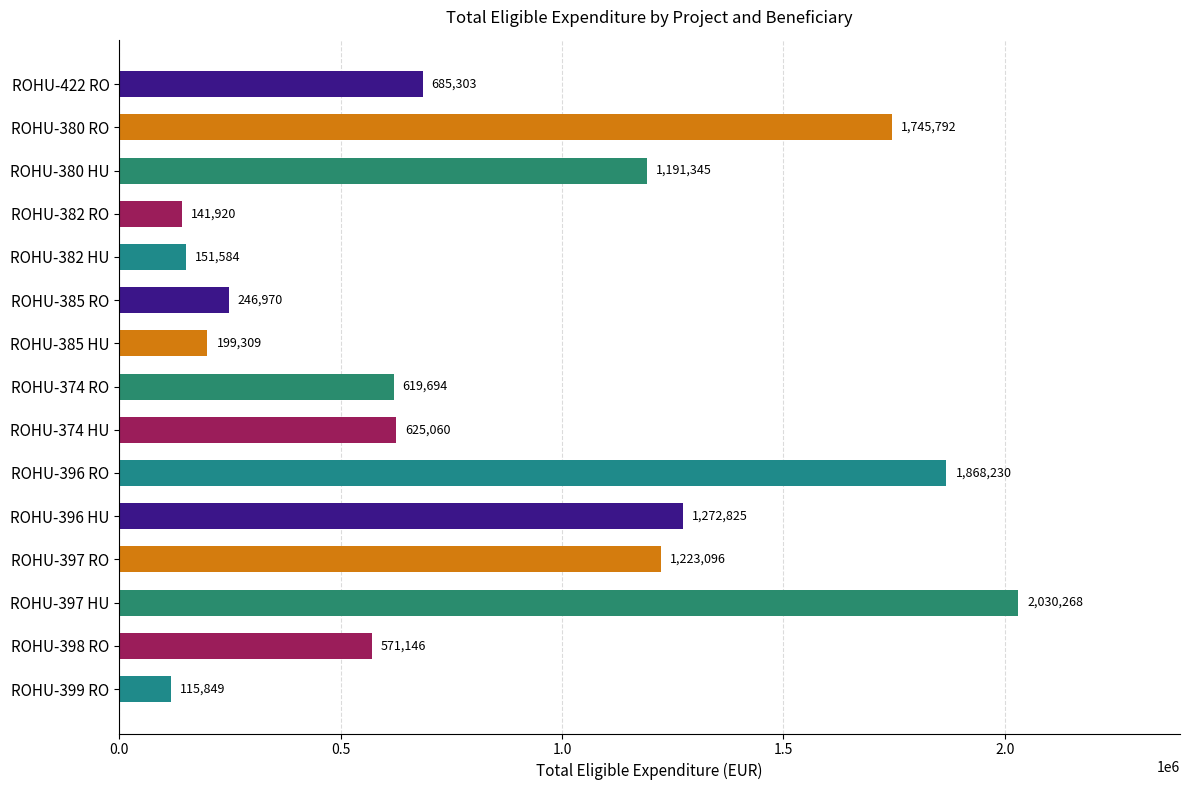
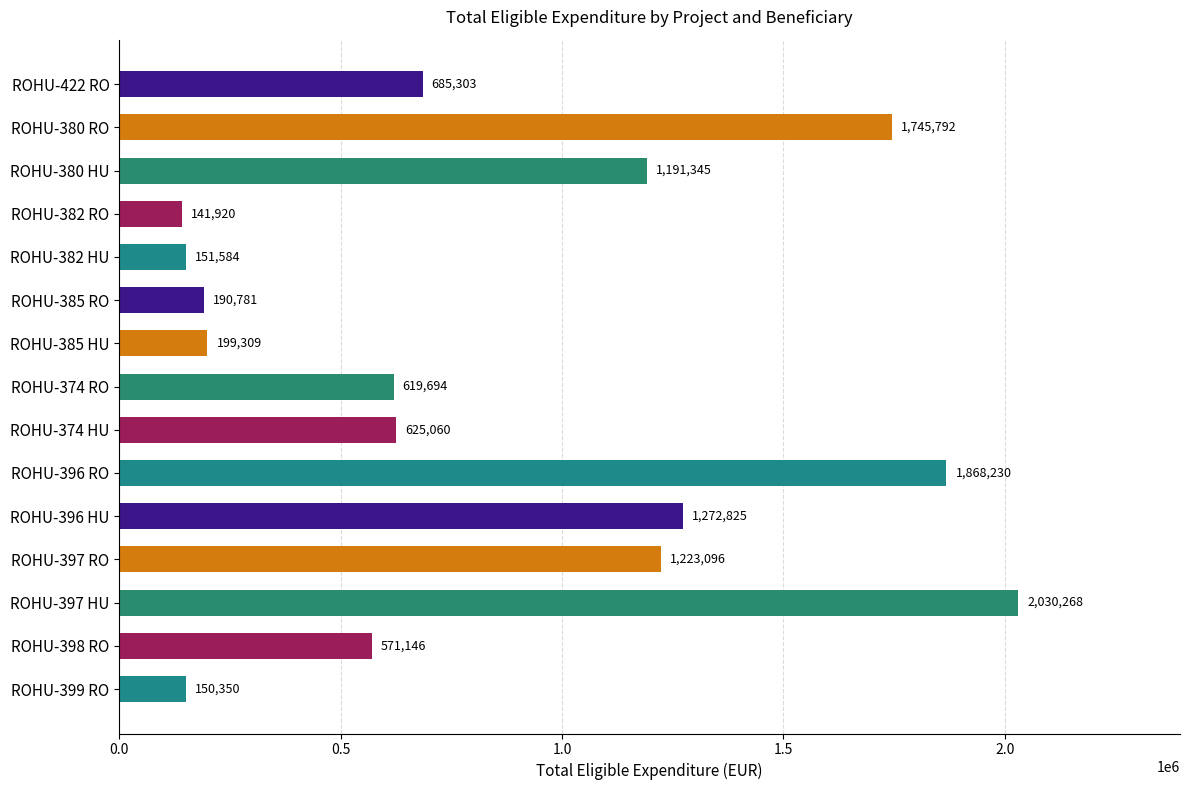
  {
    "ROHU-422 RO": "685,303",
    "ROHU-380 RO": "1,745,792",
    "ROHU-380 HU": "1,191,345",
    "ROHU-382 RO": "141,920",
    "ROHU-382 HU": "151,584",
-   "ROHU-385 RO": "246,970",
+   "ROHU-385 RO": "190,781",
    "ROHU-385 HU": "199,309",
    "ROHU-374 RO": "619,694",
    "ROHU-374 HU": "625,060",
    "ROHU-396 RO": "1,868,230",
    "ROHU-396 HU": "1,272,825",
    "ROHU-397 RO": "1,223,096",
    "ROHU-397 HU": "2,030,268",
    "ROHU-398 RO": "571,146",
-   "ROHU-399 RO": "115,849"
+   "ROHU-399 RO": "150,350"
  }
